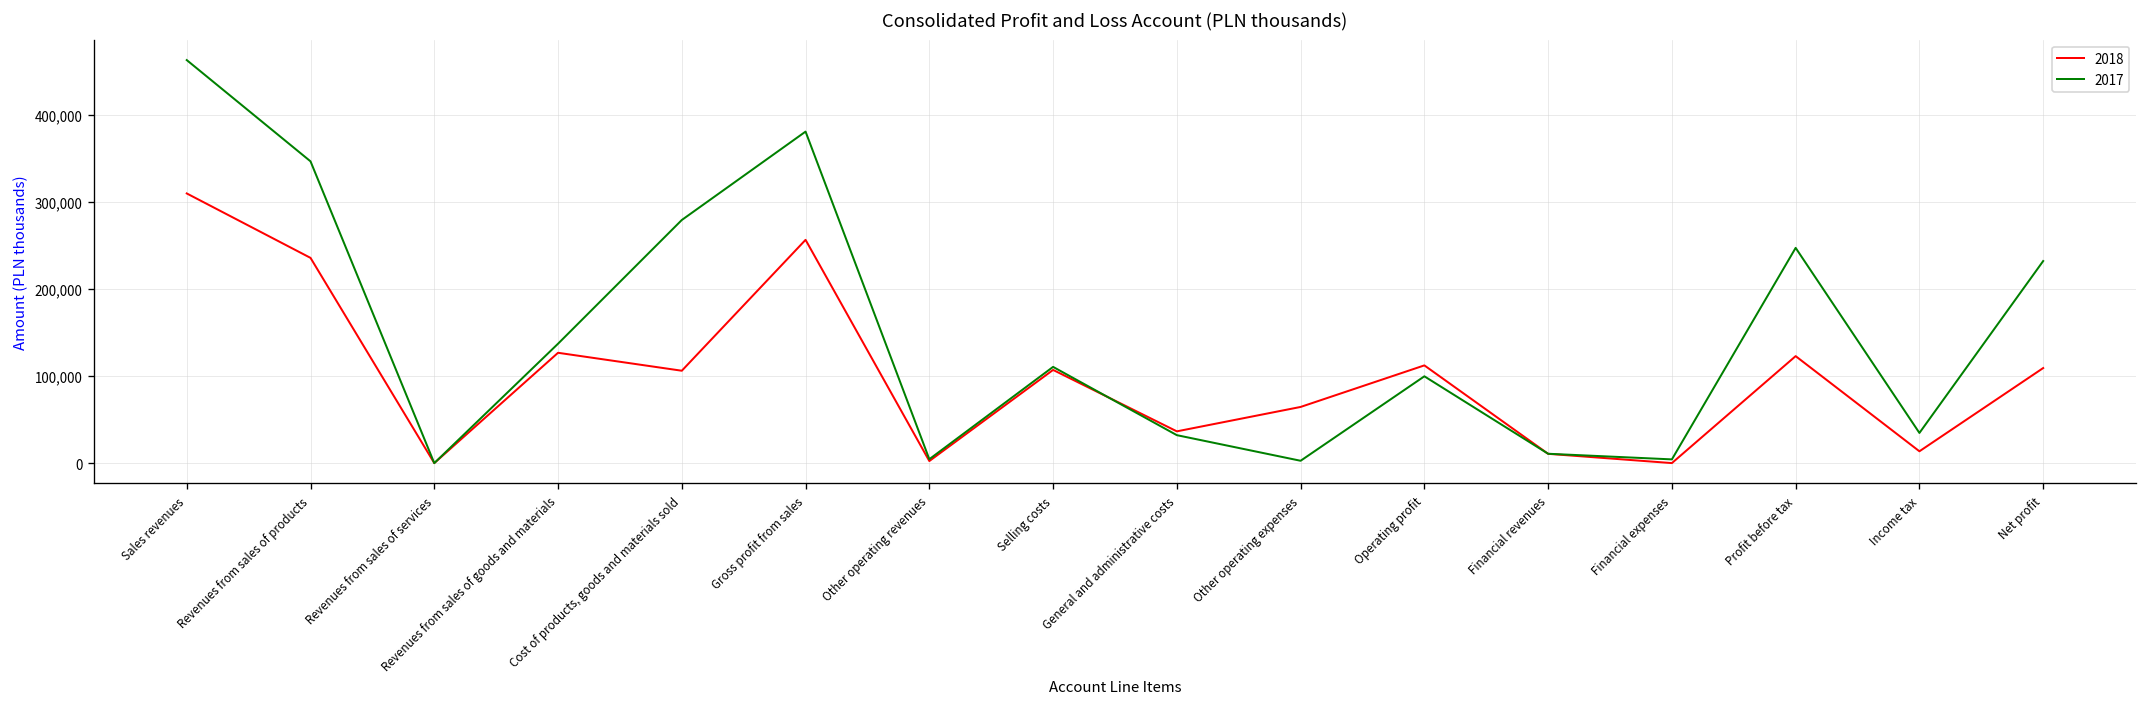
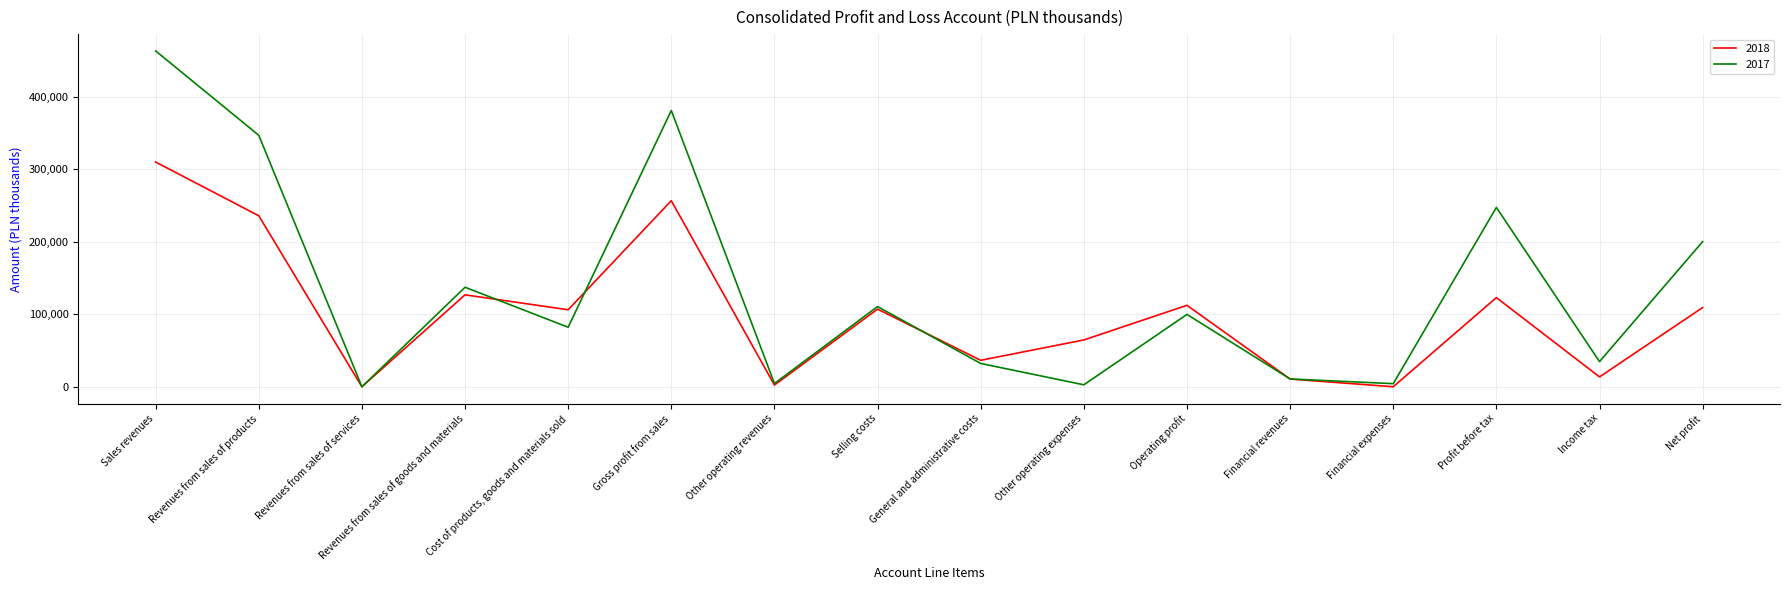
  {
    "2018": {
      "Sales revenues": "310,000",
      "Revenues from sales of products": "240,000",
      "Revenues from sales of goods and materials": "130,000",
      "Cost of products, goods and materials sold": "110,000",
      "Gross profit from sales": "260,000",
      "General and administrative costs": "40,000",
      "Other operating expenses": "60,000",
      "Operating profit": "110,000",
      "Financial expenses": "0",
      "Profit before tax": "120,000",
      "Income tax": "10,000",
      "Net profit": "110,000"
    },
    "2017": {
      "Sales revenues": "460,000",
      "Revenues from sales of products": "350,000",
      "Revenues from sales of goods and materials": "140,000",
-     "Cost of products, goods and materials sold": "280,000",
+     "Cost of products, goods and materials sold": "80,000",
      "Gross profit from sales": "380,000",
      "General and administrative costs": "30,000",
      "Other operating expenses": "0",
      "Operating profit": "100,000",
      "Financial expenses": "0",
      "Profit before tax": "250,000",
      "Income tax": "30,000",
-     "Net profit": "230,000"
+     "Net profit": "200,000"
    }
  }
